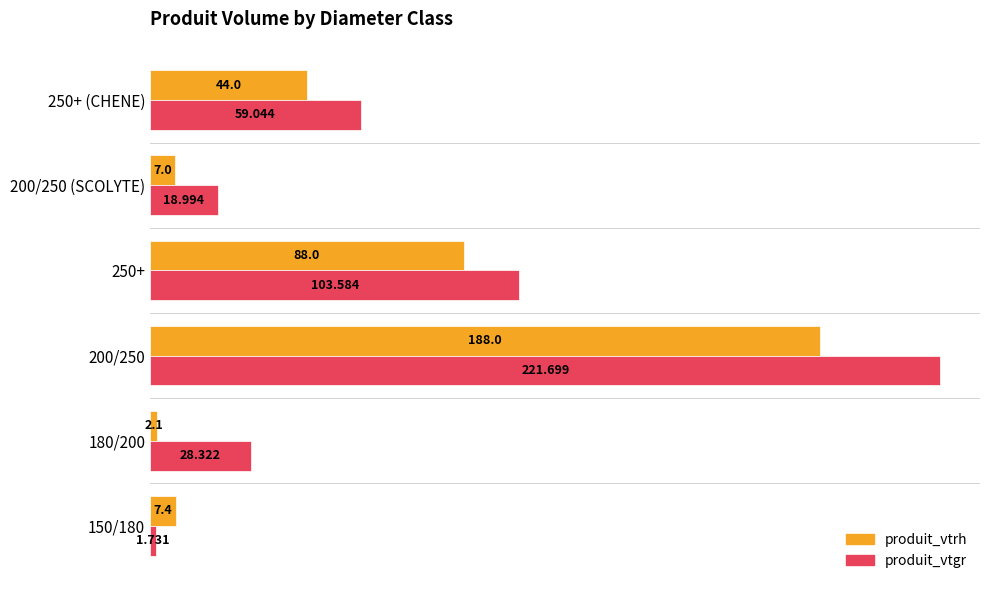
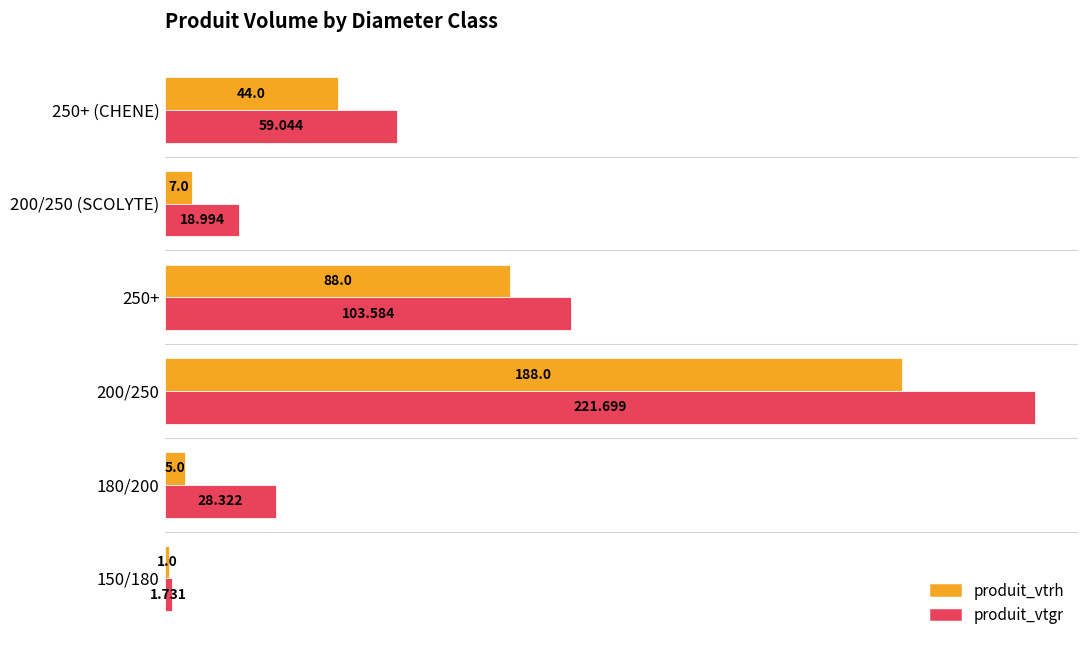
  {
    "produit_vtrh": {
      "250+ (CHENE)": 44.0,
      "200/250 (SCOLYTE)": 7.0,
      "250+": 88.0,
      "200/250": 188.0,
-     "180/200": 2.1,
-     "150/180": 7.4
+     "180/200": 5.0,
+     "150/180": 1.0
    },
    "produit_vtgr": {
      "250+ (CHENE)": 59.044,
      "200/250 (SCOLYTE)": 18.994,
      "250+": 103.584,
      "200/250": 221.699,
      "180/200": 28.322,
      "150/180": 1.731
    }
  }
